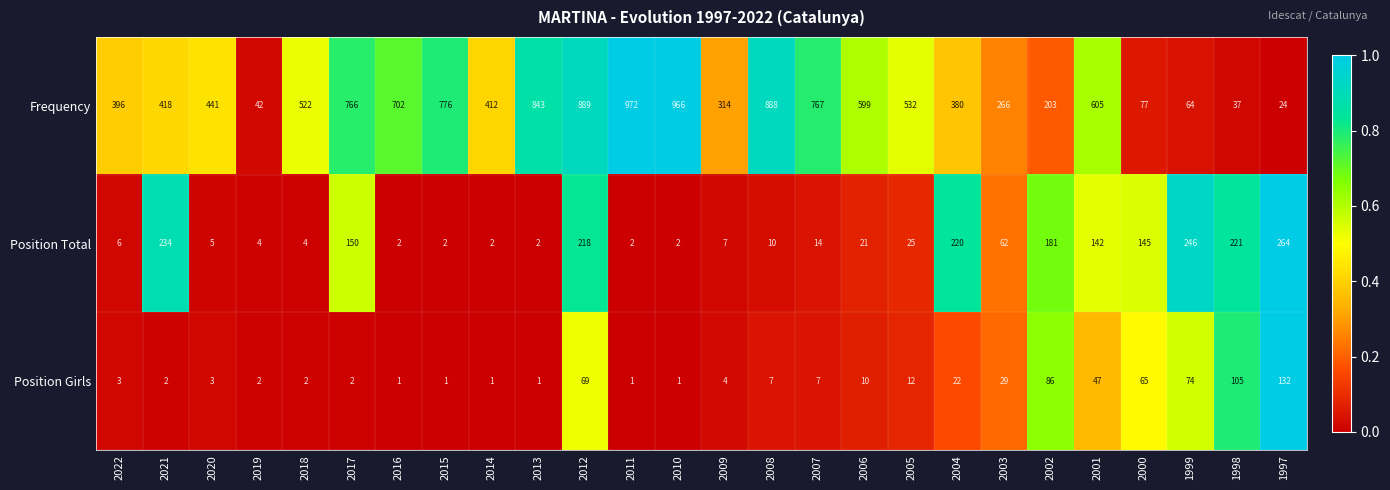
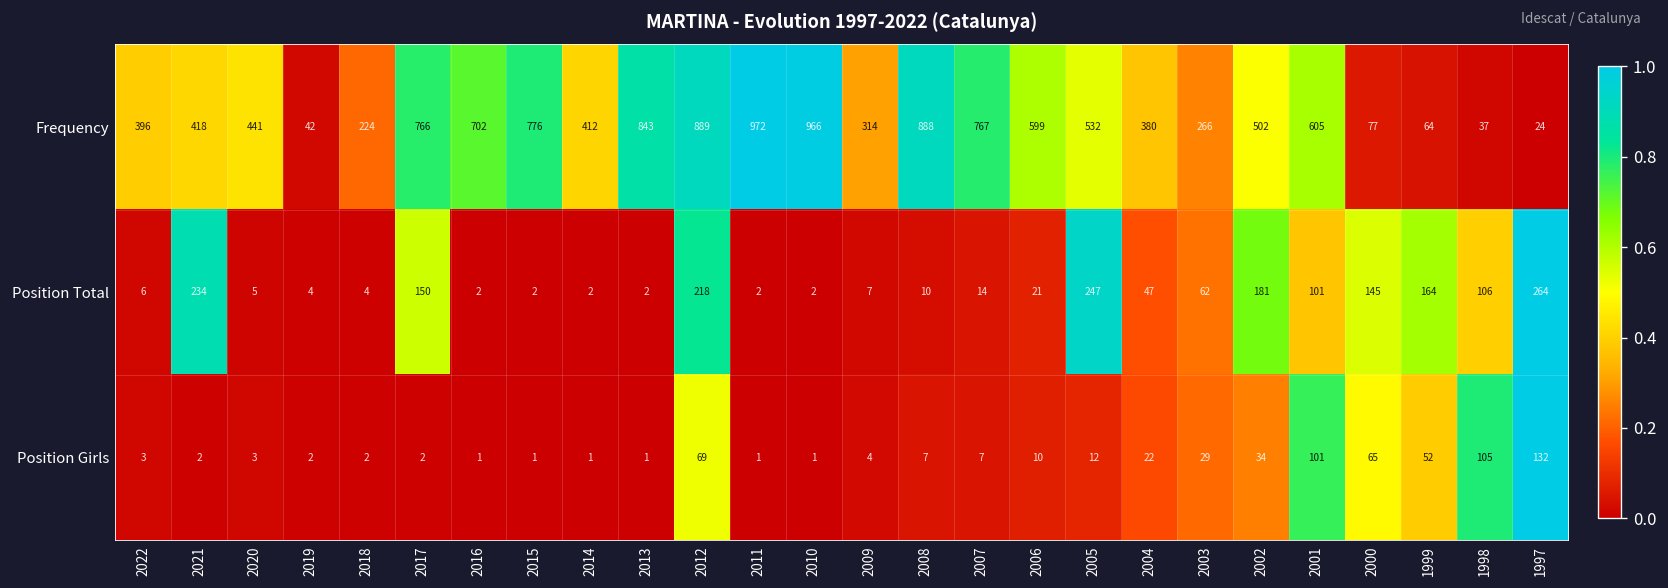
  {
    "Frequency": {
      "2022": 396,
      "2021": 418,
      "2020": 441,
      "2019": 42,
-     "2018": 522,
+     "2018": 224,
      "2017": 766,
      "2016": 702,
      "2015": 776,
      "2014": 412,
      "2013": 843,
      "2012": 889,
      "2011": 972,
      "2010": 966,
      "2009": 314,
      "2008": 888,
      "2007": 767,
      "2006": 599,
      "2005": 532,
      "2004": 380,
      "2003": 266,
-     "2002": 203,
+     "2002": 502,
      "2001": 605,
      "2000": 77,
      "1999": 64,
      "1998": 37,
      "1997": 24
    },
    "Position Total": {
      "2022": 6,
      "2021": 234,
      "2020": 5,
      "2019": 4,
      "2018": 4,
      "2017": 150,
      "2016": 2,
      "2015": 2,
      "2014": 2,
      "2013": 2,
      "2012": 218,
      "2011": 2,
      "2010": 2,
      "2009": 7,
      "2008": 10,
      "2007": 14,
      "2006": 21,
-     "2005": 25,
-     "2004": 220,
+     "2005": 247,
+     "2004": 47,
      "2003": 62,
      "2002": 181,
-     "2001": 142,
+     "2001": 101,
      "2000": 145,
-     "1999": 246,
-     "1998": 221,
+     "1999": 164,
+     "1998": 106,
      "1997": 264
    },
    "Position Girls": {
      "2022": 3,
      "2021": 2,
      "2020": 3,
      "2019": 2,
      "2018": 2,
      "2017": 2,
      "2016": 1,
      "2015": 1,
      "2014": 1,
      "2013": 1,
      "2012": 69,
      "2011": 1,
      "2010": 1,
      "2009": 4,
      "2008": 7,
      "2007": 7,
      "2006": 10,
      "2005": 12,
      "2004": 22,
      "2003": 29,
-     "2002": 86,
-     "2001": 47,
+     "2002": 34,
+     "2001": 101,
      "2000": 65,
-     "1999": 74,
+     "1999": 52,
      "1998": 105,
      "1997": 132
    }
  }
